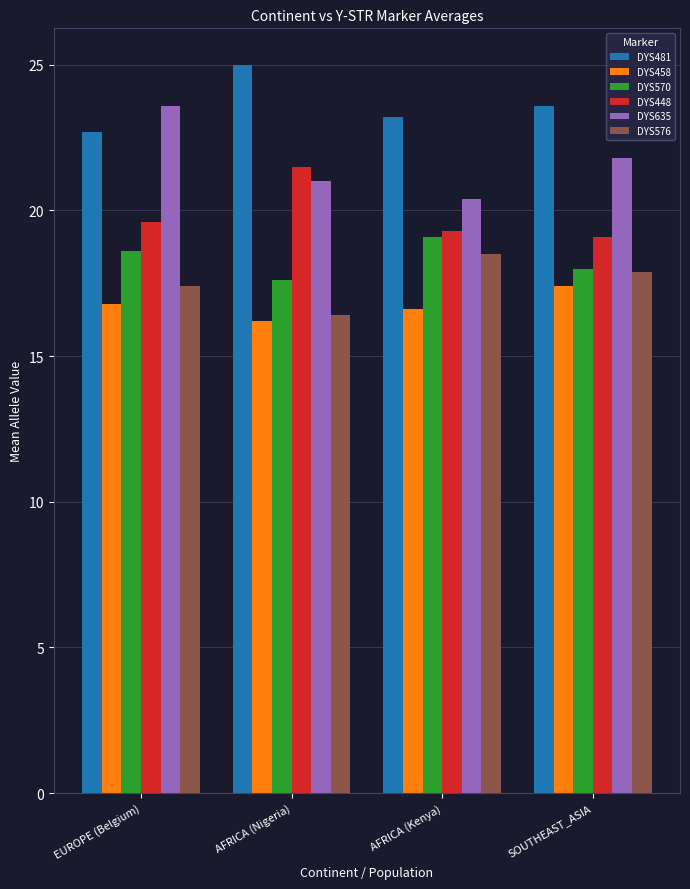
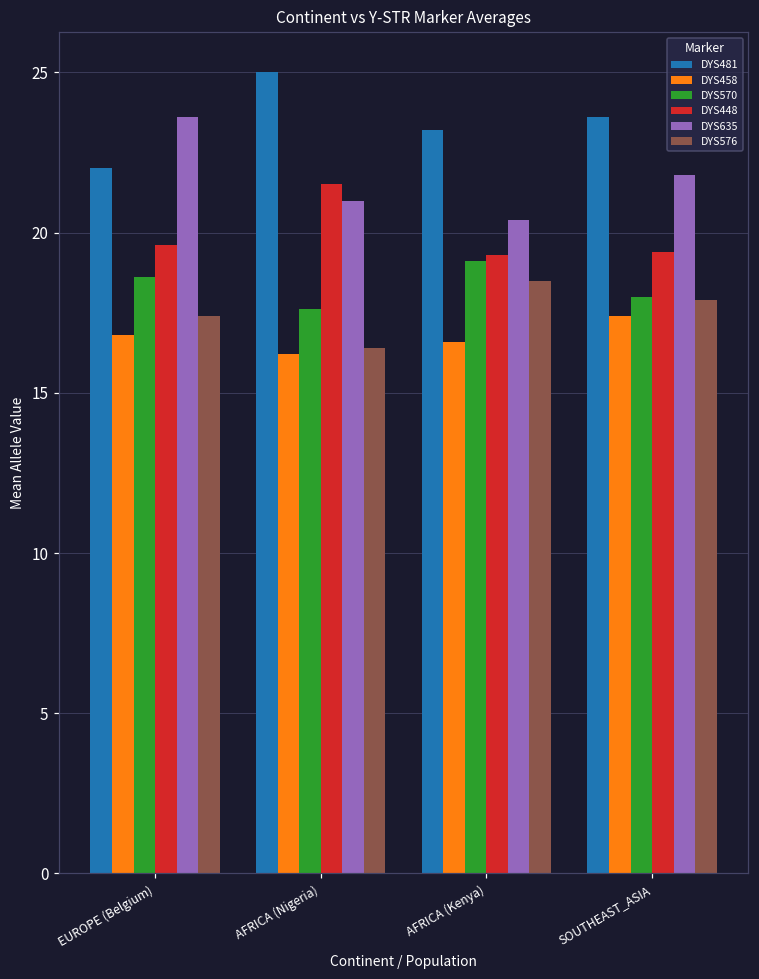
  {
    "DYS481": {
-     "EUROPE (Belgium)": 22.7,
+     "EUROPE (Belgium)": 22.0,
      "AFRICA (Nigeria)": 25.0,
      "AFRICA (Kenya)": 23.2,
      "SOUTHEAST_ASIA": 23.6
    },
    "DYS458": {
      "EUROPE (Belgium)": 16.8,
      "AFRICA (Nigeria)": 16.2,
      "AFRICA (Kenya)": 16.6,
      "SOUTHEAST_ASIA": 17.4
    },
    "DYS570": {
      "EUROPE (Belgium)": 18.6,
      "AFRICA (Nigeria)": 17.6,
      "AFRICA (Kenya)": 19.1,
      "SOUTHEAST_ASIA": 18.0
    },
    "DYS448": {
      "EUROPE (Belgium)": 19.6,
      "AFRICA (Nigeria)": 21.5,
      "AFRICA (Kenya)": 19.3,
-     "SOUTHEAST_ASIA": 19.1
+     "SOUTHEAST_ASIA": 19.4
    },
    "DYS635": {
      "EUROPE (Belgium)": 23.6,
      "AFRICA (Nigeria)": 21.0,
      "AFRICA (Kenya)": 20.4,
      "SOUTHEAST_ASIA": 21.8
    },
    "DYS576": {
      "EUROPE (Belgium)": 17.4,
      "AFRICA (Nigeria)": 16.4,
      "AFRICA (Kenya)": 18.5,
      "SOUTHEAST_ASIA": 17.9
    }
  }
